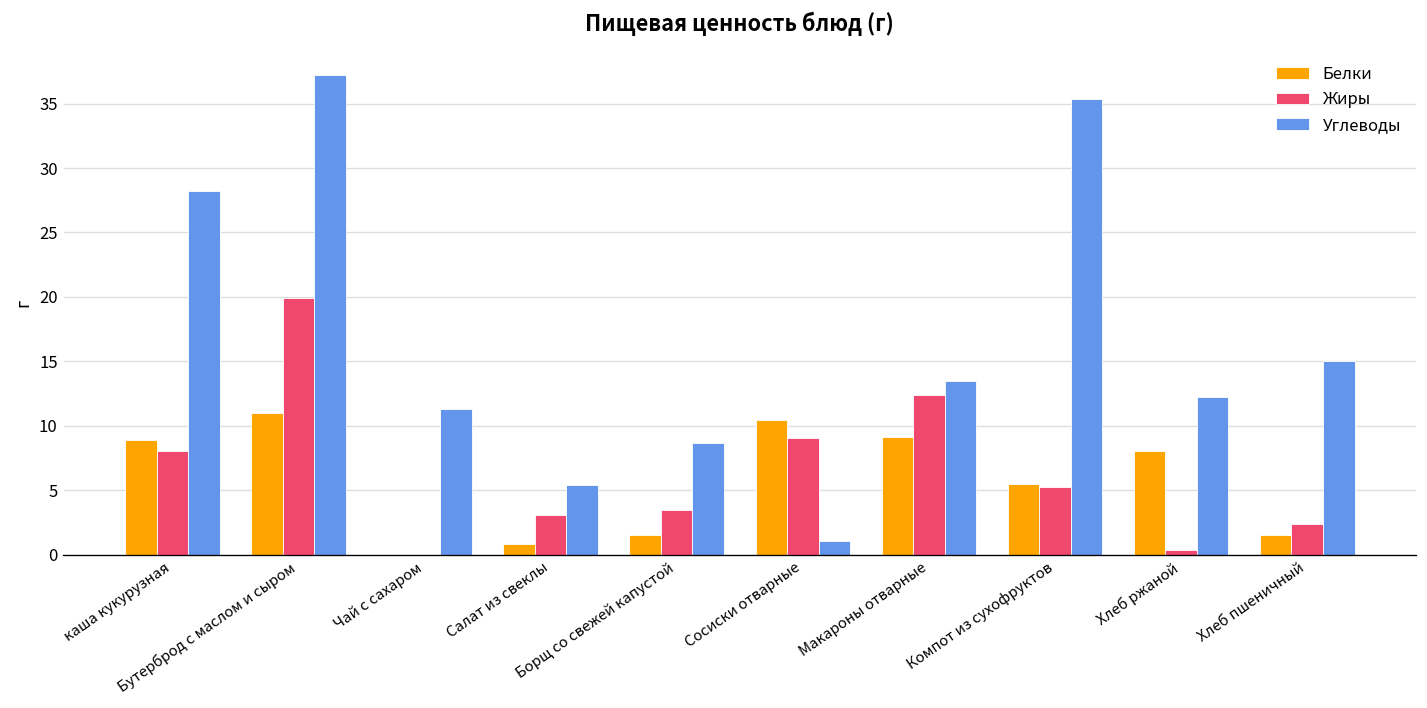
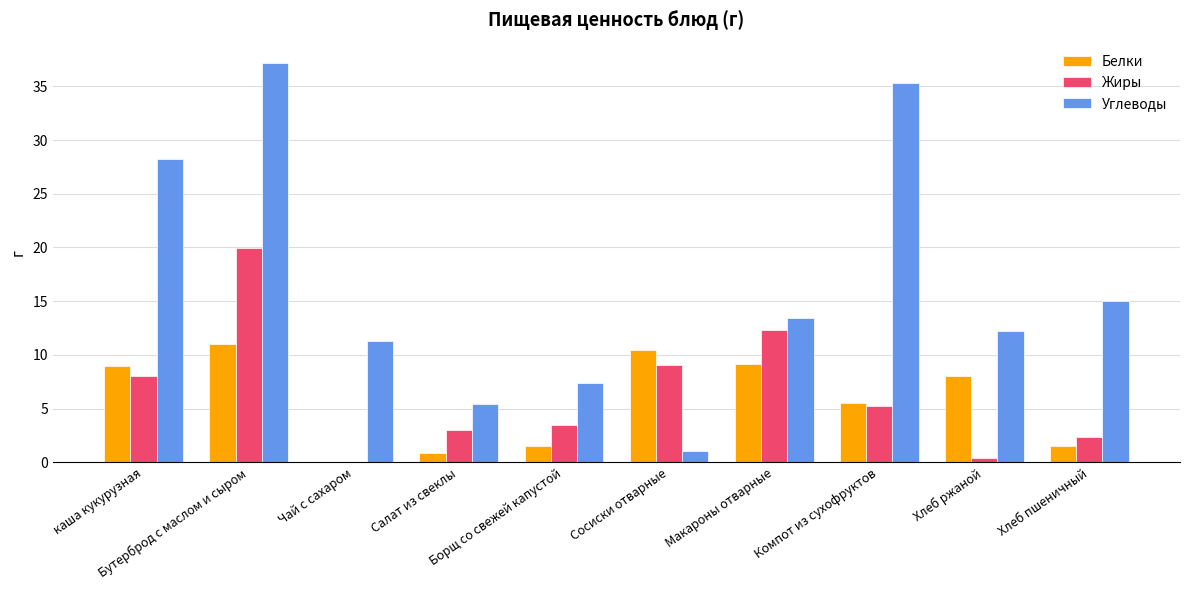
  {
    "Белки": {
      "каша кукурузная": 8.9,
      "Бутерброд с маслом и сыром": 11.0,
      "Чай с сахаром": 0.0,
      "Салат из свеклы": 0.9,
      "Борщ со свежей капустой": 1.5,
      "Сосиски отварные": 10.4,
      "Макароны отварные": 9.2,
      "Компот из сухофруктов": 5.5,
      "Хлеб ржаной": 8.1,
      "Хлеб пшеничный": 1.6
    },
    "Жиры": {
      "каша кукурузная": 8.1,
      "Бутерброд с маслом и сыром": 19.9,
      "Чай с сахаром": 0.0,
      "Салат из свеклы": 3.1,
      "Борщ со свежей капустой": 3.5,
      "Сосиски отварные": 9.0,
      "Макароны отварные": 12.4,
      "Компот из сухофруктов": 5.3,
      "Хлеб ржаной": 0.4,
      "Хлеб пшеничный": 2.4
    },
    "Углеводы": {
      "каша кукурузная": 28.2,
      "Бутерброд с маслом и сыром": 37.2,
      "Чай с сахаром": 11.3,
      "Салат из свеклы": 5.4,
-     "Борщ со свежей капустой": 8.7,
+     "Борщ со свежей капустой": 7.4,
      "Сосиски отварные": 1.1,
      "Макароны отварные": 13.5,
      "Компот из сухофруктов": 35.3,
      "Хлеб ржаной": 12.3,
      "Хлеб пшеничный": 15.1
    }
  }
